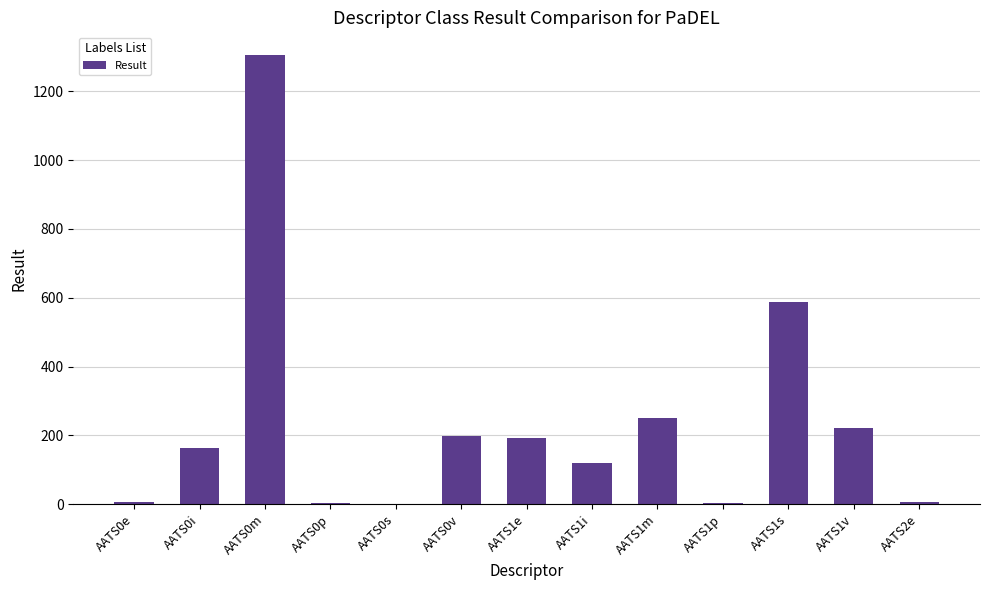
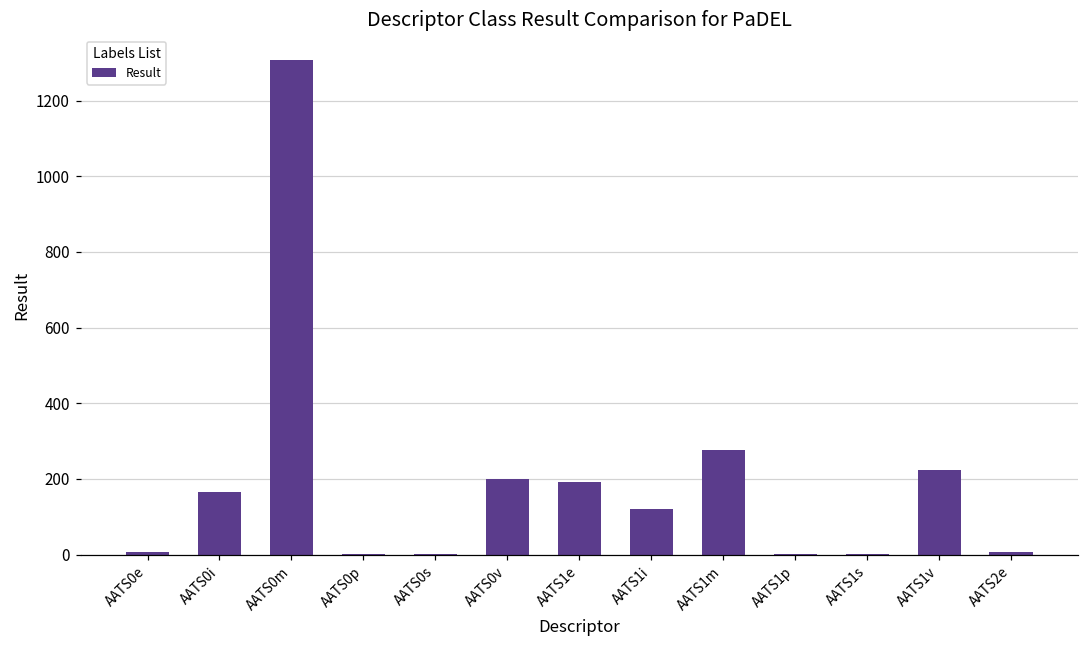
  {
    "AATS0e": 10,
    "AATS0i": 160,
    "AATS0m": 1310,
    "AATS0v": 200,
    "AATS1e": 190,
    "AATS1i": 120,
-   "AATS1m": 250,
-   "AATS1s": 590,
+   "AATS1m": 280,
+   "AATS1s": 0,
    "AATS1v": 220,
    "AATS2e": 10
  }
